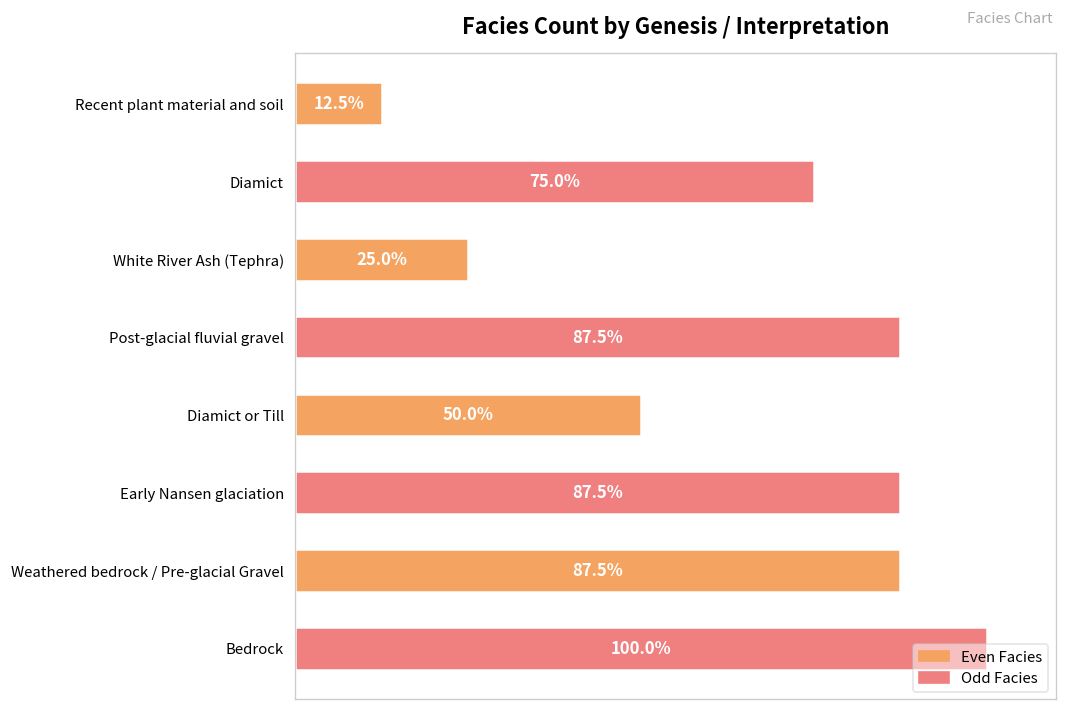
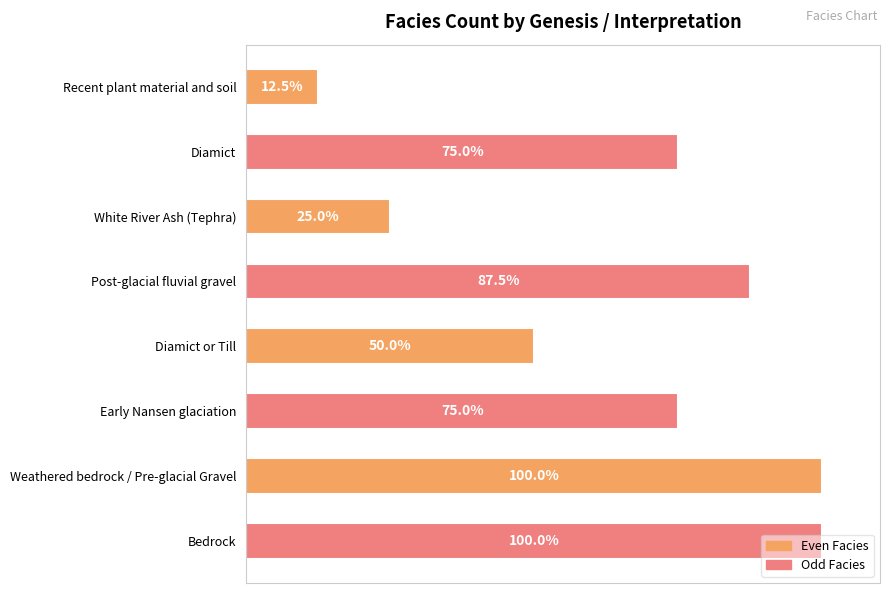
  {
    "Recent plant material and soil": "12.5%",
    "Diamict": "75.0%",
    "White River Ash (Tephra)": "25.0%",
    "Post-glacial fluvial gravel": "87.5%",
    "Diamict or Till": "50.0%",
-   "Early Nansen glaciation": "87.5%",
-   "Weathered bedrock / Pre-glacial Gravel": "87.5%"
+   "Early Nansen glaciation": "75.0%",
+   "Weathered bedrock / Pre-glacial Gravel": "100.0%"
  }
